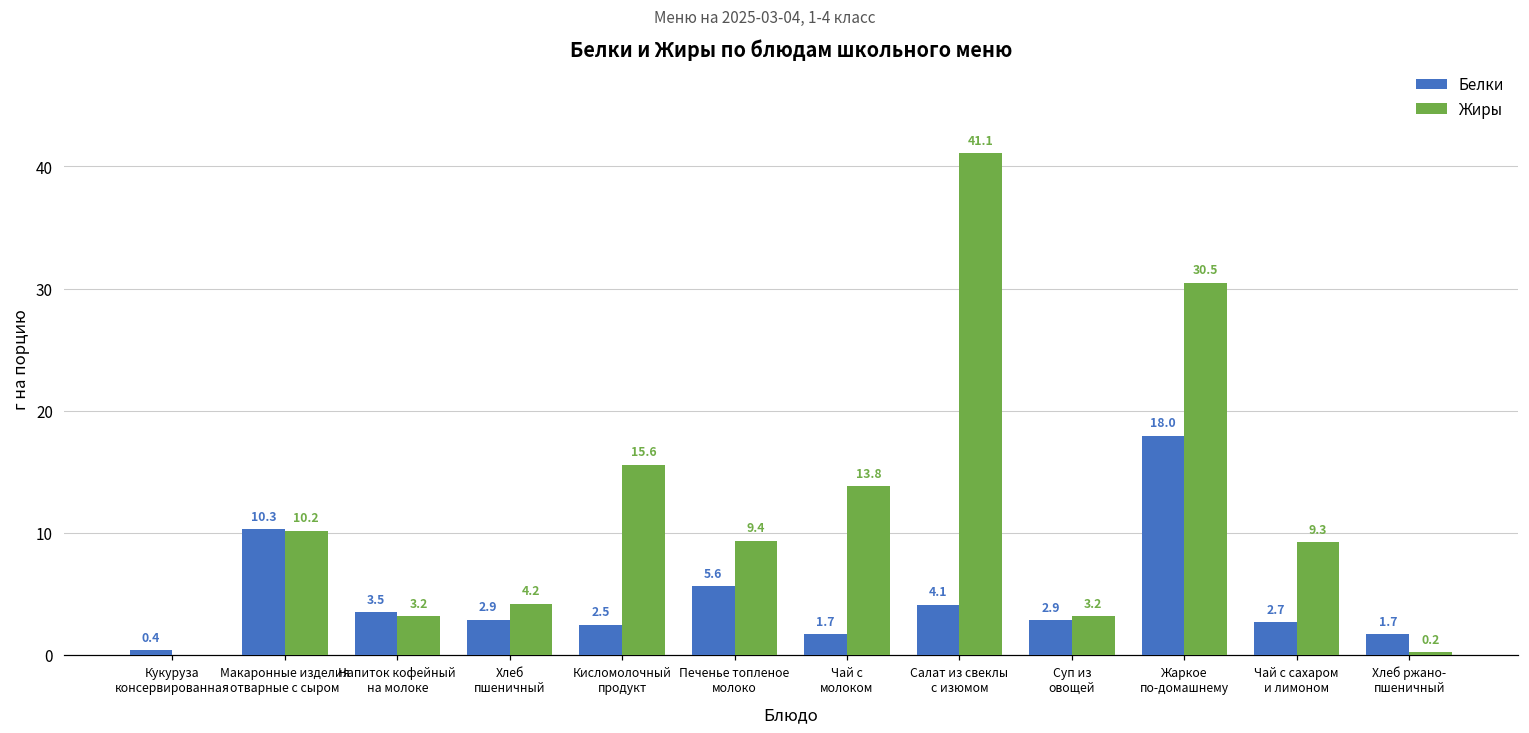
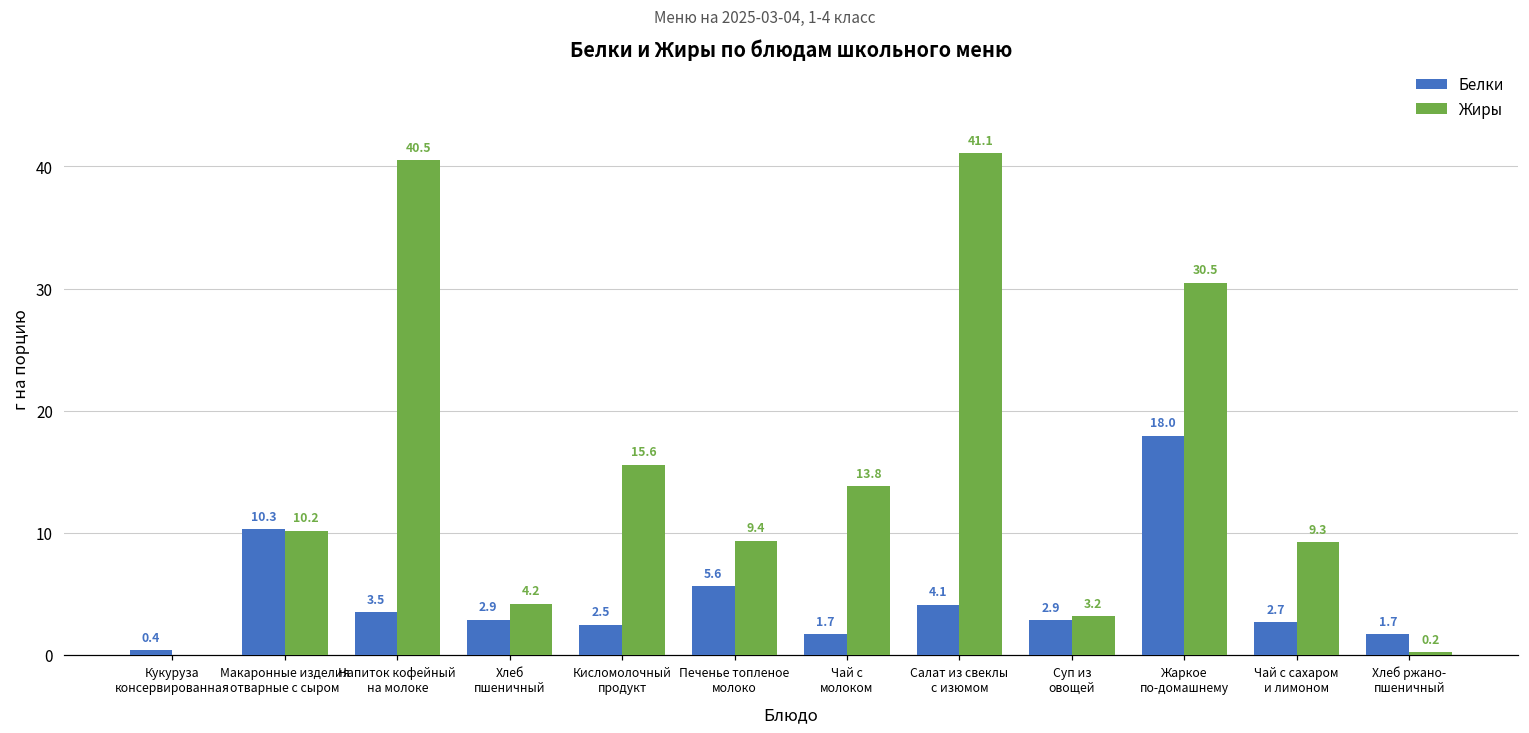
  {
    "Белки": {
      "Кукуруза консервированная": 0.4,
      "Макаронные изделия отварные с сыром": 10.3,
      "Напиток кофейный на молоке": 3.5,
      "Хлеб пшеничный": 2.9,
      "Кисломолочный продукт": 2.5,
      "Печенье топленое молоко": 5.6,
      "Чай с молоком": 1.7,
      "Салат из свеклы с изюмом": 4.1,
      "Суп из овощей": 2.9,
      "Жаркое по-домашнему": 18.0,
      "Чай с сахаром и лимоном": 2.7,
      "Хлеб ржано- пшеничный": 1.7
    },
    "Жиры": {
      "Макаронные изделия отварные с сыром": 10.2,
-     "Напиток кофейный на молоке": 3.2,
+     "Напиток кофейный на молоке": 40.5,
      "Хлеб пшеничный": 4.2,
      "Кисломолочный продукт": 15.6,
      "Печенье топленое молоко": 9.4,
      "Чай с молоком": 13.8,
      "Салат из свеклы с изюмом": 41.1,
      "Суп из овощей": 3.2,
      "Жаркое по-домашнему": 30.5,
      "Чай с сахаром и лимоном": 9.3,
      "Хлеб ржано- пшеничный": 0.2
    }
  }
